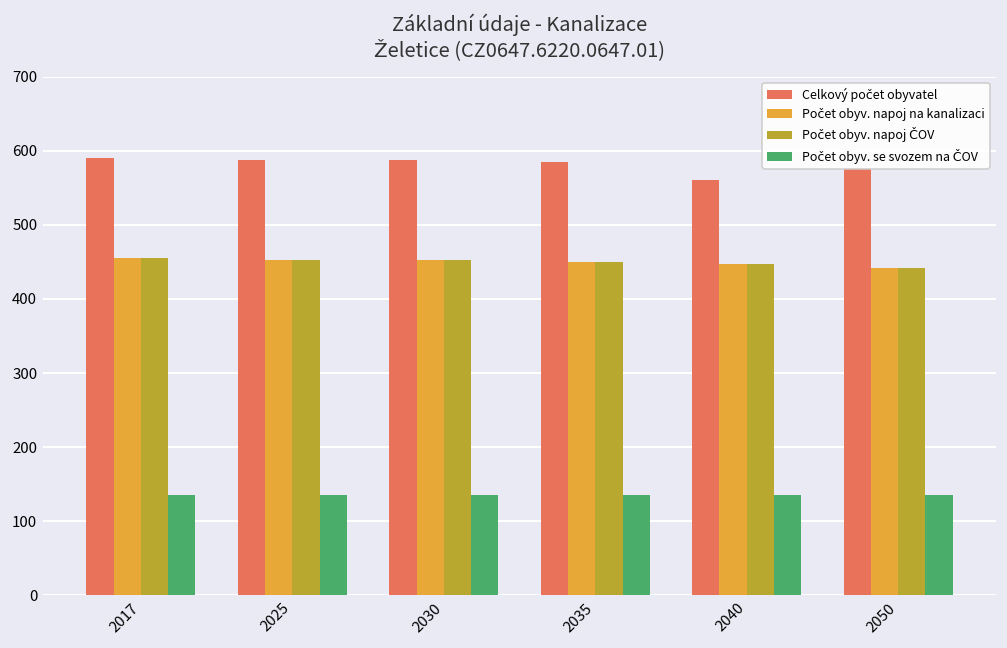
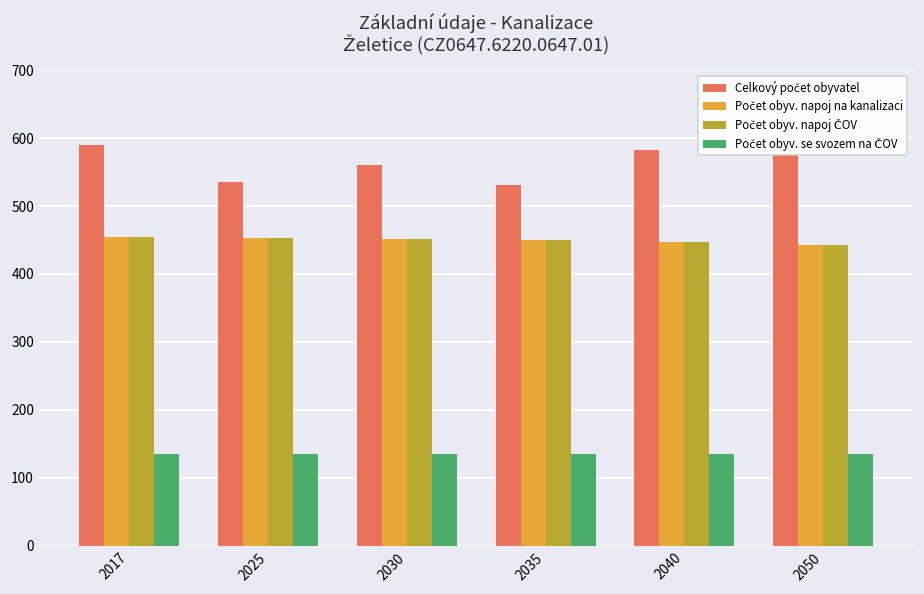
  {
    "Celkový počet obyvatel": {
      "2017": 590,
-     "2025": 590,
-     "2030": 590,
-     "2035": 590,
-     "2040": 560,
+     "2025": 540,
+     "2030": 560,
+     "2035": 530,
+     "2040": 580,
      "2050": 580
    },
    "Počet obyv. se svozem na ČOV": {
      "2017": 140,
      "2025": 140,
      "2030": 140,
      "2035": 140,
      "2040": 140,
      "2050": 140
    }
  }
